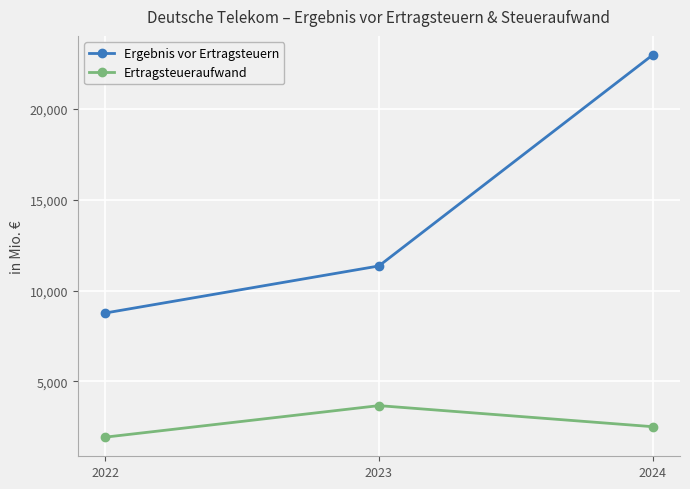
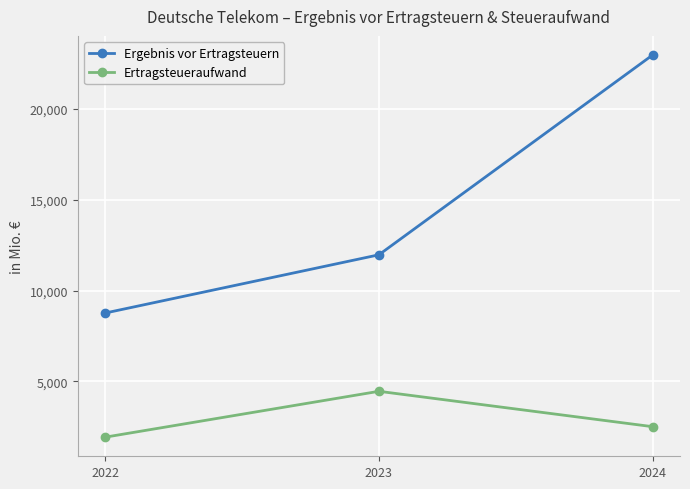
  {
    "Ergebnis vor Ertragsteuern": {
      "2022": "8,800",
-     "2023": "11,400",
+     "2023": "12,000",
      "2024": "23,000"
    },
    "Ertragsteueraufwand": {
      "2022": "1,900",
-     "2023": "3,700",
+     "2023": "4,500",
      "2024": "2,500"
    }
  }
